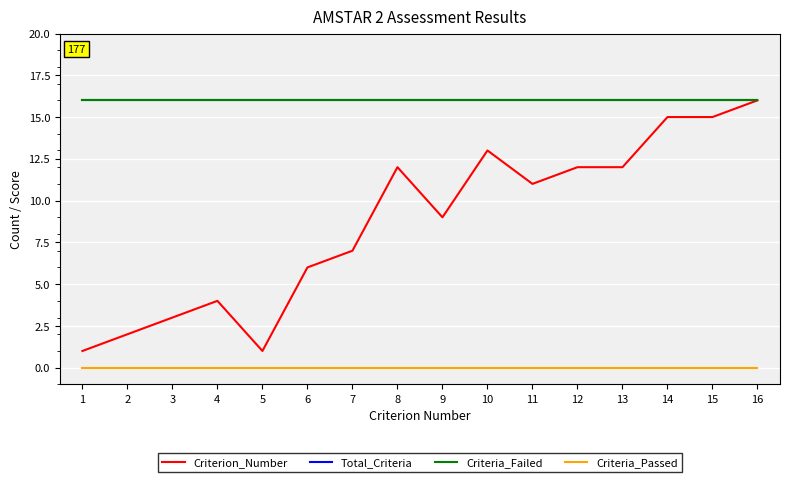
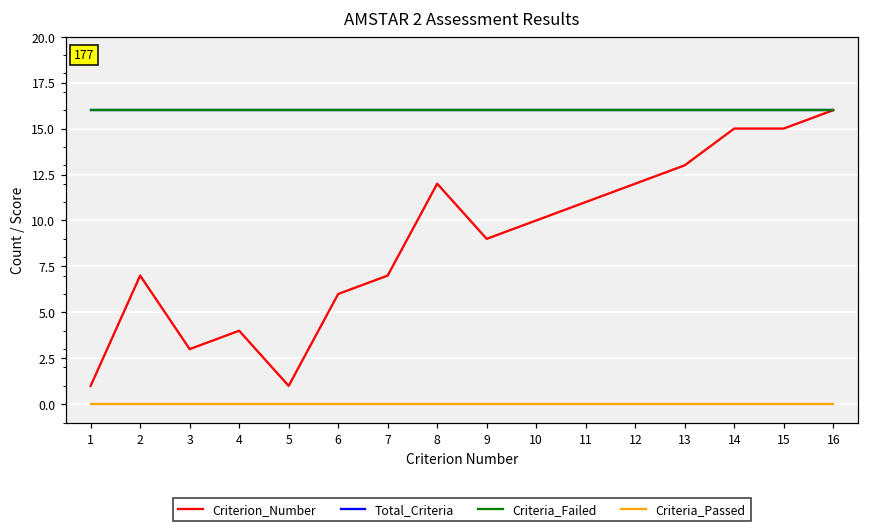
  {
    "Criterion_Number": {
      "1": 1,
-     "2": 2,
+     "2": 7,
      "3": 3,
      "4": 4,
      "5": 1,
      "6": 6,
      "7": 7,
      "8": 12,
      "9": 9,
-     "10": 13,
+     "10": 10,
      "11": 11,
      "12": 12,
-     "13": 12,
+     "13": 13,
      "14": 15,
      "15": 15
    },
    "Criteria_Failed": {
      "1": 16,
      "2": 16,
      "3": 16,
      "4": 16,
      "5": 16,
      "6": 16,
      "7": 16,
      "8": 16,
      "9": 16,
      "10": 16,
      "11": 16,
      "12": 16,
      "13": 16,
      "14": 16,
      "15": 16
    },
    "Criteria_Passed": {
      "1": 0,
      "2": 0,
      "3": 0,
      "4": 0,
      "5": 0,
      "6": 0,
      "7": 0,
      "8": 0,
      "9": 0,
      "10": 0,
      "11": 0,
      "12": 0,
      "13": 0,
      "14": 0,
      "15": 0,
      "16": 0
    }
  }
